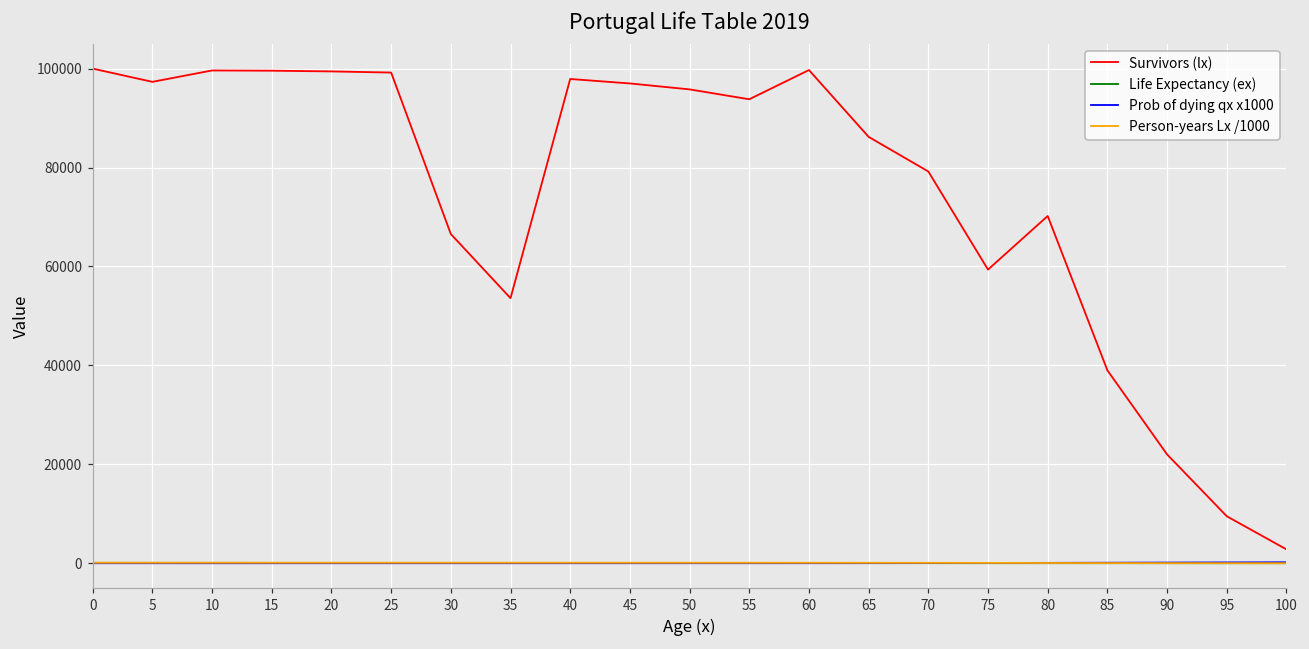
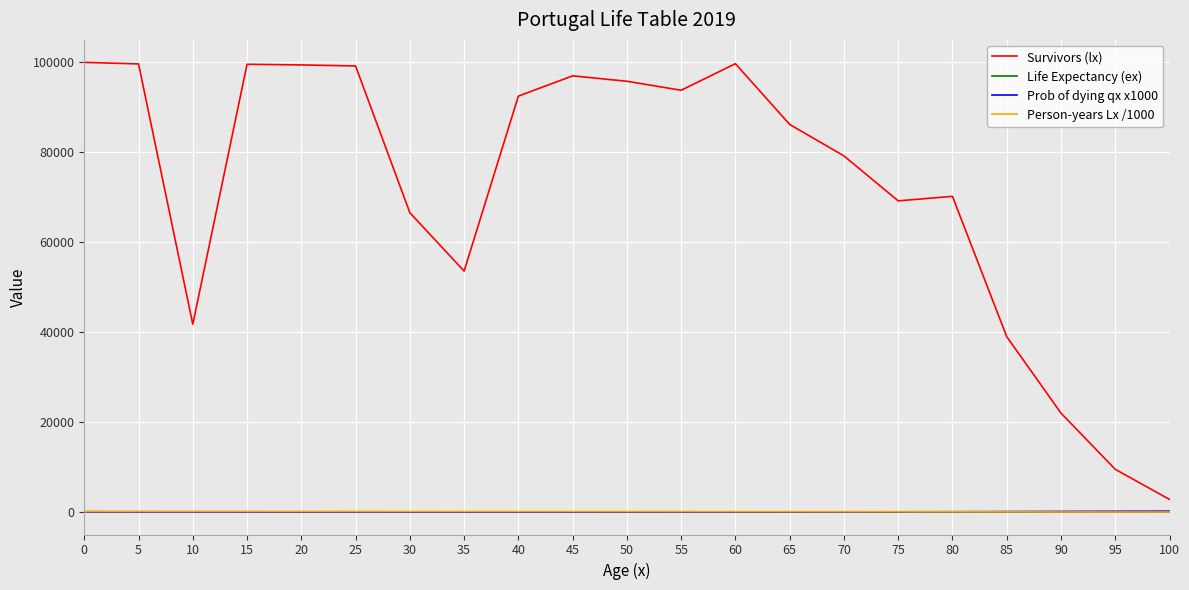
  {
    "Survivors (lx)": {
      "0": 100000,
-     "5": 97000,
-     "10": 100000,
+     "5": 100000,
+     "10": 42000,
      "15": 100000,
      "20": 99000,
      "25": 99000,
      "30": 67000,
      "35": 54000,
-     "40": 98000,
+     "40": 92000,
      "45": 97000,
      "50": 96000,
      "55": 94000,
      "60": 100000,
      "65": 86000,
      "70": 79000,
-     "75": 59000,
+     "75": 69000,
      "80": 70000,
      "85": 39000,
      "90": 22000,
      "95": 10000,
      "100": 3000
    }
  }
